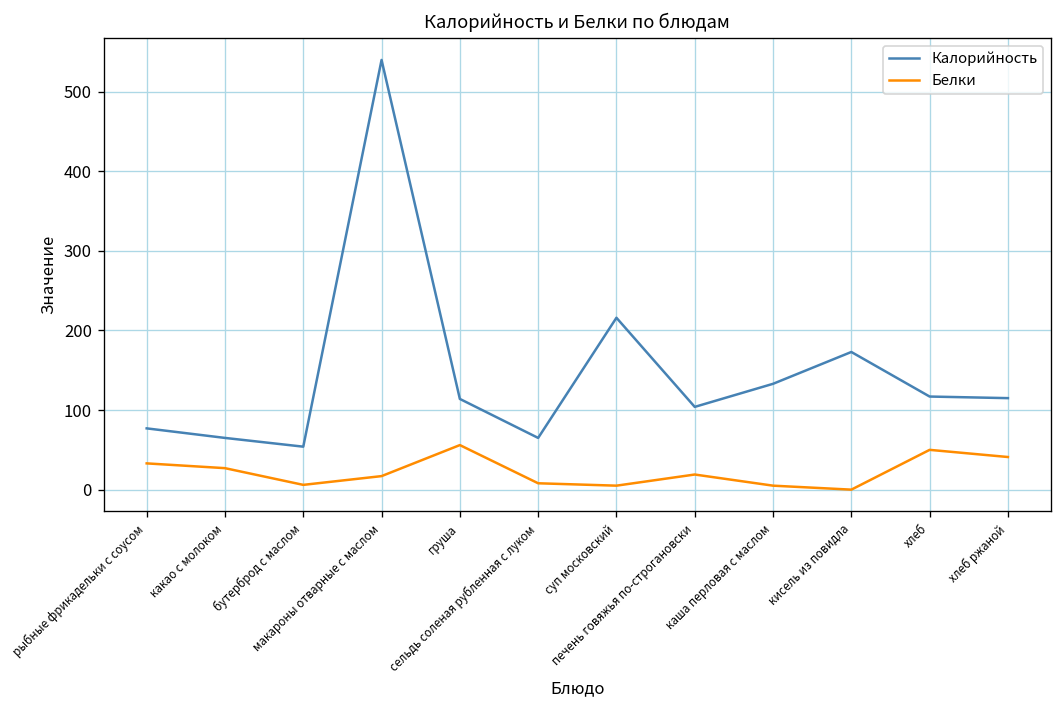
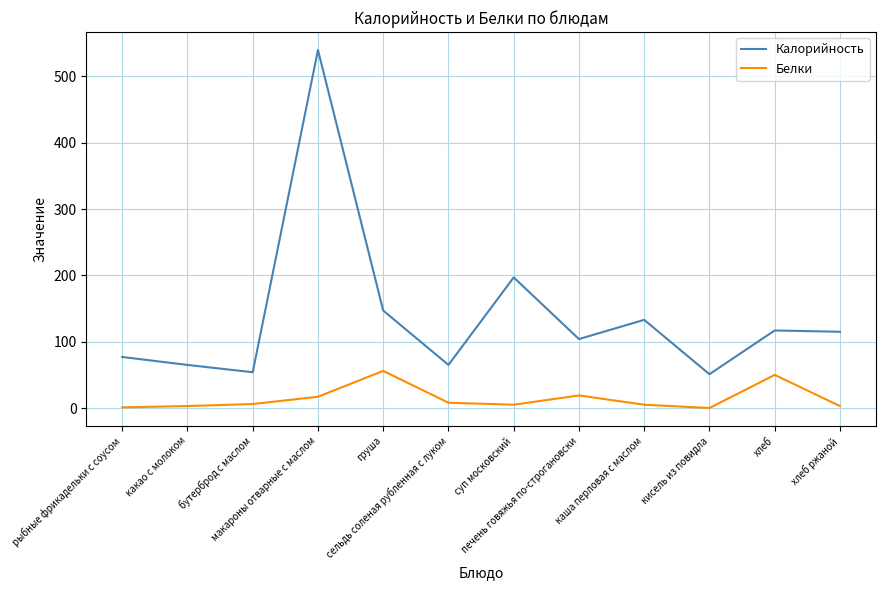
  {
    "Калорийность": {
      "рыбные фрикадельки с соусом": 80,
      "какао с молоком": 70,
      "бутерброд с маслом": 50,
      "макароны отварные с маслом": 540,
-     "груша": 110,
+     "груша": 150,
      "сельдь соленая рубленная с луком": 70,
-     "суп московский": 220,
+     "суп московский": 200,
      "печень говяжья по-строгановски": 100,
      "каша перловая с маслом": 130,
-     "кисель из повидла": 170,
+     "кисель из повидла": 50,
      "хлеб": 120,
      "хлеб ржаной": 120
    },
    "Белки": {
-     "рыбные фрикадельки с соусом": 30,
-     "какао с молоком": 30,
+     "рыбные фрикадельки с соусом": 0,
+     "какао с молоком": 0,
      "бутерброд с маслом": 10,
      "макароны отварные с маслом": 20,
      "груша": 60,
      "сельдь соленая рубленная с луком": 10,
      "суп московский": 10,
      "печень говяжья по-строгановски": 20,
      "каша перловая с маслом": 10,
      "кисель из повидла": 0,
      "хлеб": 50,
-     "хлеб ржаной": 40
+     "хлеб ржаной": 0
    }
  }
